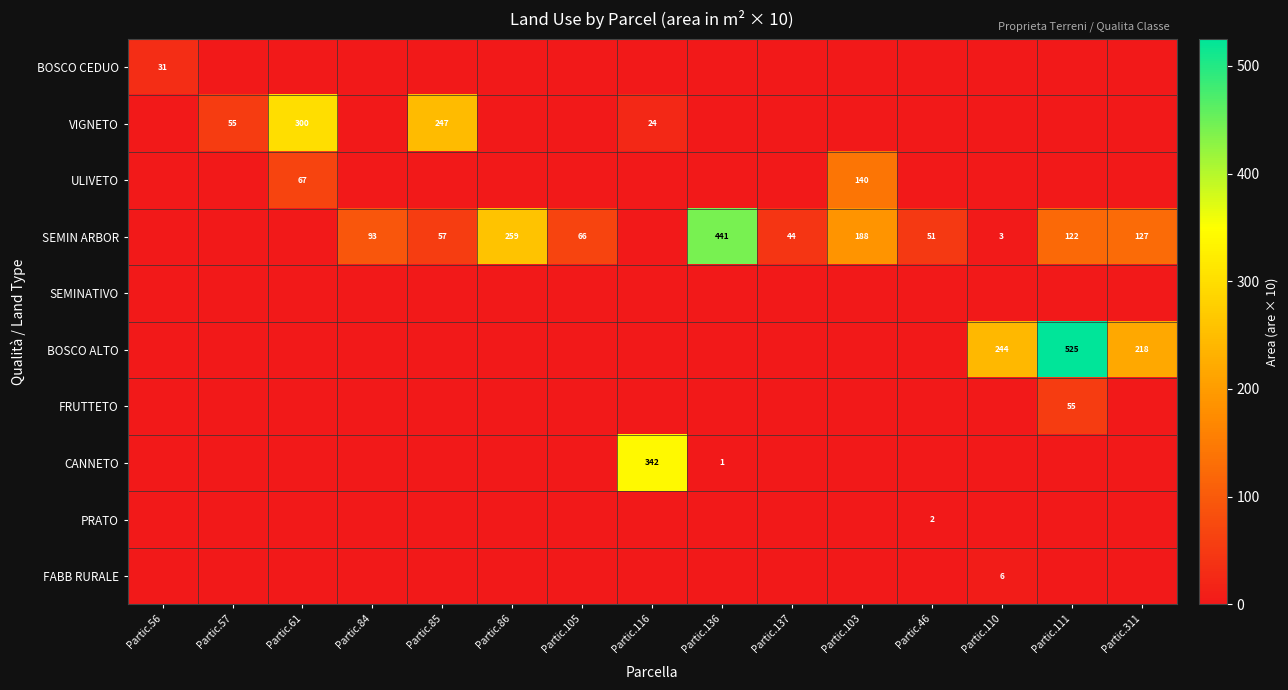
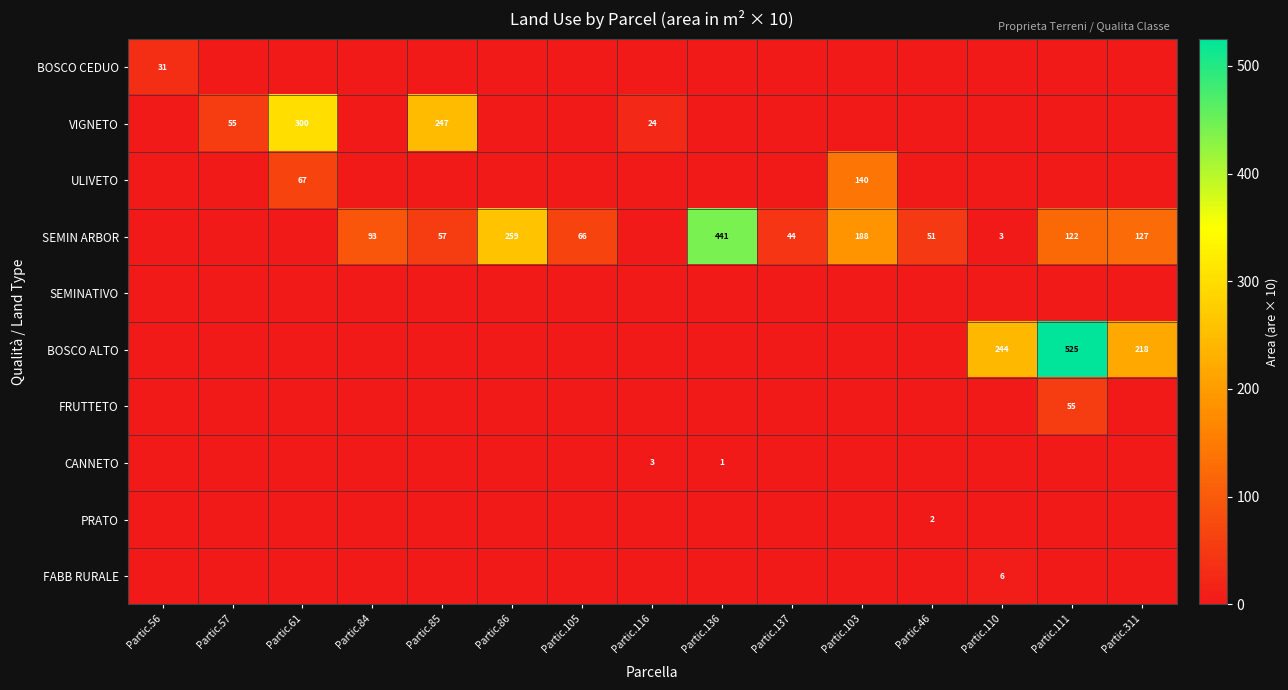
  {
    "BOSCO CEDUO": {
      "Partic.56": 31
    },
    "VIGNETO": {
      "Partic.57": 55,
      "Partic.61": 300,
      "Partic.85": 247,
      "Partic.116": 24
    },
    "ULIVETO": {
      "Partic.61": 67,
      "Partic.103": 140
    },
    "SEMIN ARBOR": {
      "Partic.84": 93,
      "Partic.85": 57,
      "Partic.86": 259,
      "Partic.105": 66,
      "Partic.136": 441,
      "Partic.137": 44,
      "Partic.103": 188,
      "Partic.46": 51,
      "Partic.110": 3,
      "Partic.111": 122,
      "Partic.311": 127
    },
    "BOSCO ALTO": {
      "Partic.110": 244,
      "Partic.111": 525,
      "Partic.311": 218
    },
    "FRUTTETO": {
      "Partic.111": 55
    },
    "CANNETO": {
-     "Partic.116": 342,
+     "Partic.116": 3,
      "Partic.136": 1
    },
    "PRATO": {
      "Partic.46": 2
    },
    "FABB RURALE": {
      "Partic.110": 6
    }
  }
